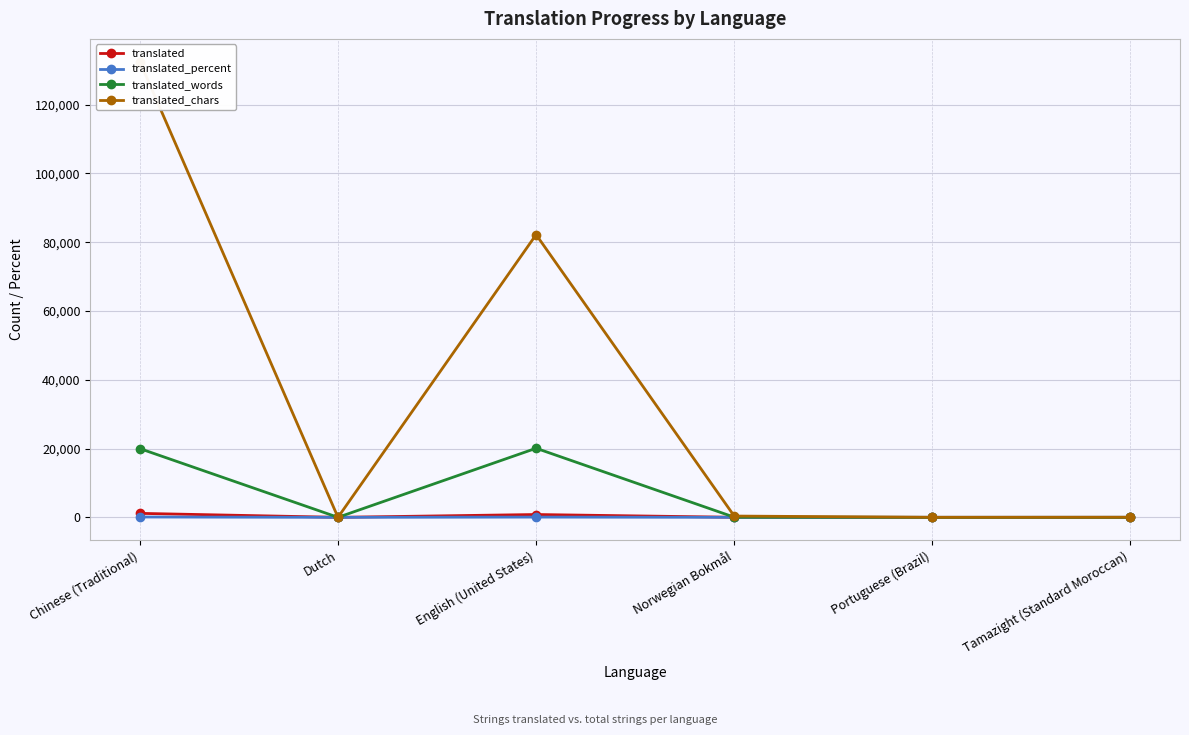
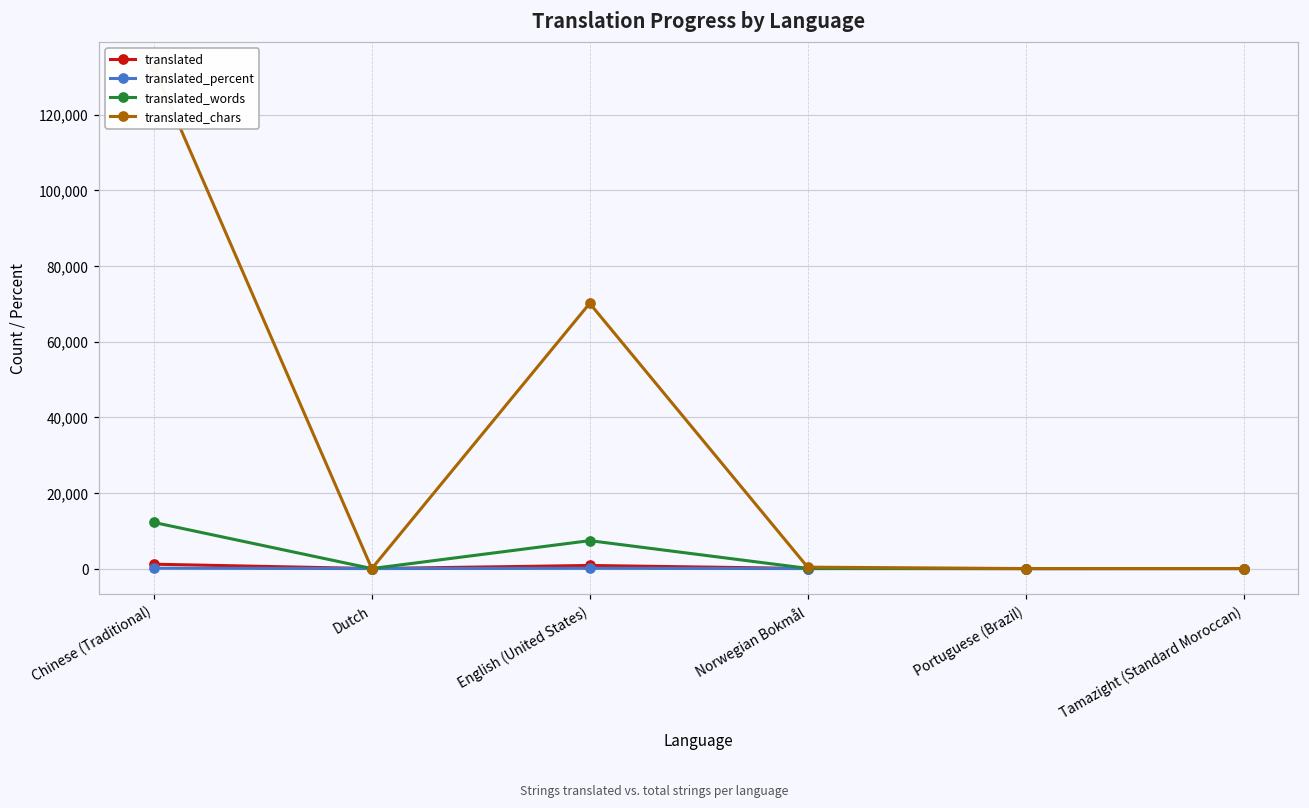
  {
    "translated": {
      "Chinese (Traditional)": "1,000",
      "English (United States)": "1,000"
    },
    "translated_percent": {
      "Chinese (Traditional)": "0",
      "English (United States)": "0"
    },
    "translated_words": {
-     "Chinese (Traditional)": "20,000",
-     "English (United States)": "20,000"
+     "Chinese (Traditional)": "12,000",
+     "English (United States)": "7,000"
    },
    "translated_chars": {
-     "English (United States)": "82,000"
+     "English (United States)": "70,000"
    }
  }
